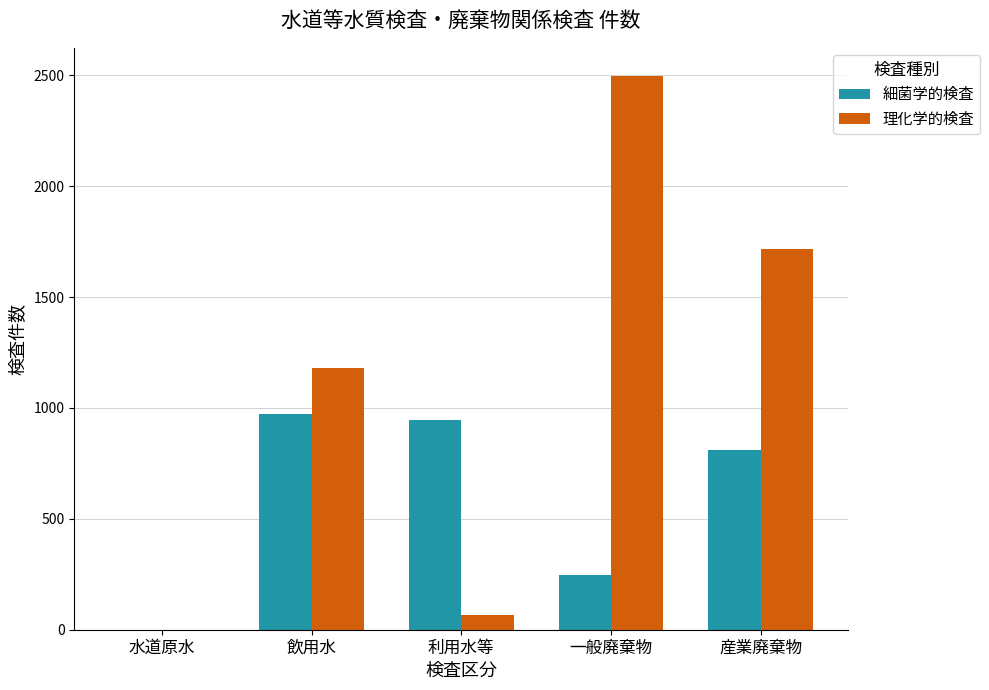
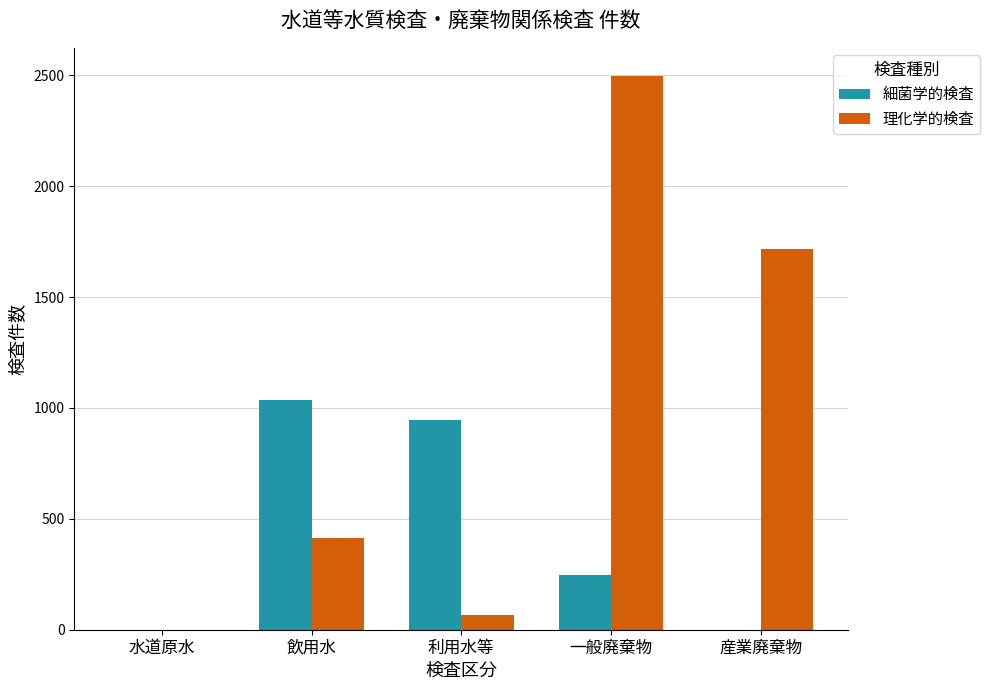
  {
    "細菌学的検査": {
      "水道原水": 0,
-     "飲用水": 970,
+     "飲用水": 1040,
      "利用水等": 950,
      "一般廃棄物": 250,
-     "産業廃棄物": 810
+     "産業廃棄物": 0
    },
    "理化学的検査": {
      "水道原水": 0,
-     "飲用水": 1180,
+     "飲用水": 420,
      "利用水等": 70,
      "一般廃棄物": 2500,
      "産業廃棄物": 1720
    }
  }
